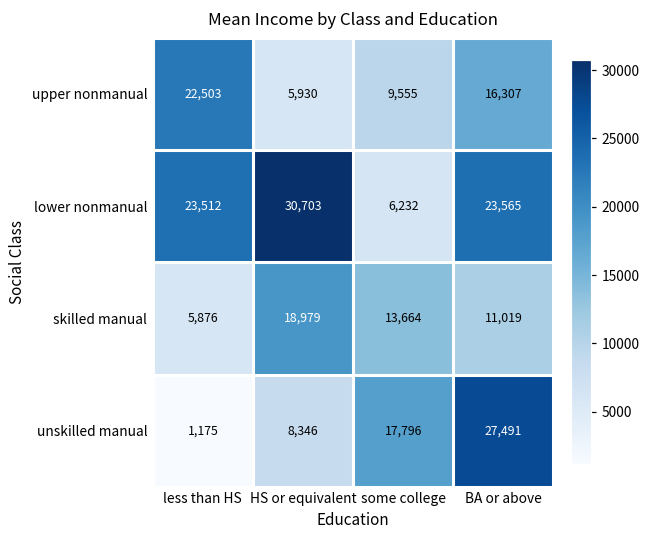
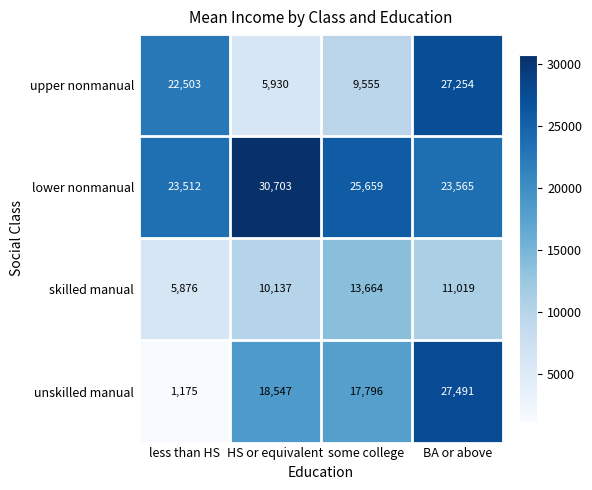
  {
    "upper nonmanual": {
      "less than HS": "22,503",
      "HS or equivalent": "5,930",
      "some college": "9,555",
-     "BA or above": "16,307"
+     "BA or above": "27,254"
    },
    "lower nonmanual": {
      "less than HS": "23,512",
      "HS or equivalent": "30,703",
-     "some college": "6,232",
+     "some college": "25,659",
      "BA or above": "23,565"
    },
    "skilled manual": {
      "less than HS": "5,876",
-     "HS or equivalent": "18,979",
+     "HS or equivalent": "10,137",
      "some college": "13,664",
      "BA or above": "11,019"
    },
    "unskilled manual": {
      "less than HS": "1,175",
-     "HS or equivalent": "8,346",
+     "HS or equivalent": "18,547",
      "some college": "17,796",
      "BA or above": "27,491"
    }
  }
